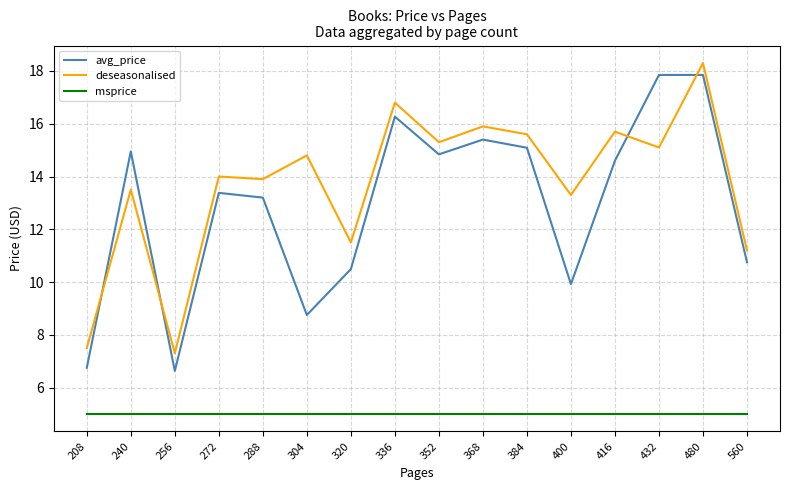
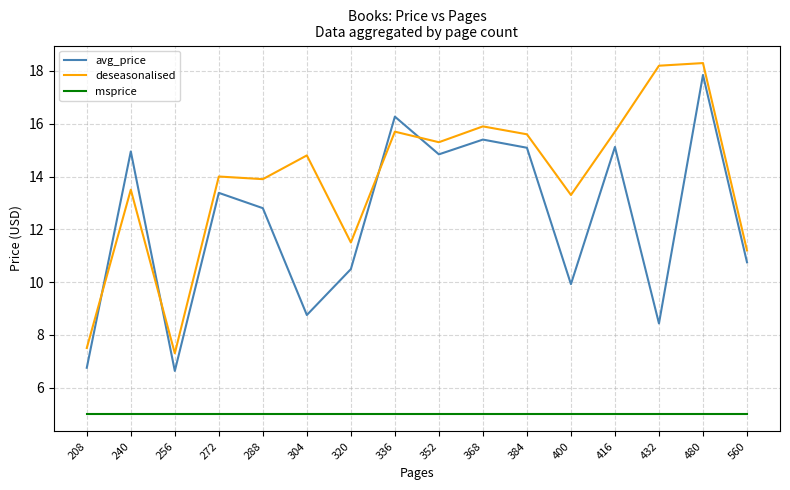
  {
    "avg_price": {
      "208": 6.8,
      "240": 15.0,
      "256": 6.6,
      "272": 13.4,
-     "288": 13.2,
+     "288": 12.8,
      "304": 8.8,
      "320": 10.5,
      "336": 16.3,
      "352": 14.8,
      "368": 15.4,
      "384": 15.1,
      "400": 9.9,
-     "416": 14.6,
-     "432": 17.9,
+     "416": 15.1,
+     "432": 8.4,
      "480": 17.9,
      "560": 10.8
    },
    "deseasonalised": {
      "208": 7.5,
      "240": 13.5,
      "256": 7.3,
      "272": 14.0,
      "288": 13.9,
      "304": 14.8,
      "320": 11.5,
-     "336": 16.8,
+     "336": 15.7,
      "352": 15.3,
      "368": 15.9,
      "384": 15.6,
      "400": 13.3,
      "416": 15.7,
-     "432": 15.1,
+     "432": 18.2,
      "480": 18.3,
      "560": 11.2
    },
    "msprice": {
      "208": 5.0,
      "240": 5.0,
      "256": 5.0,
      "272": 5.0,
      "288": 5.0,
      "304": 5.0,
      "320": 5.0,
      "336": 5.0,
      "352": 5.0,
      "368": 5.0,
      "384": 5.0,
      "400": 5.0,
      "416": 5.0,
      "432": 5.0,
      "480": 5.0,
      "560": 5.0
    }
  }
